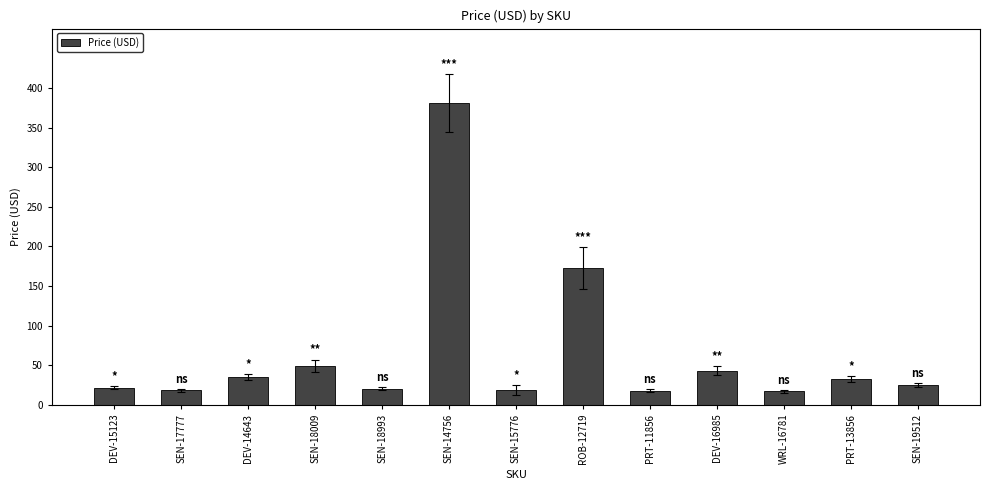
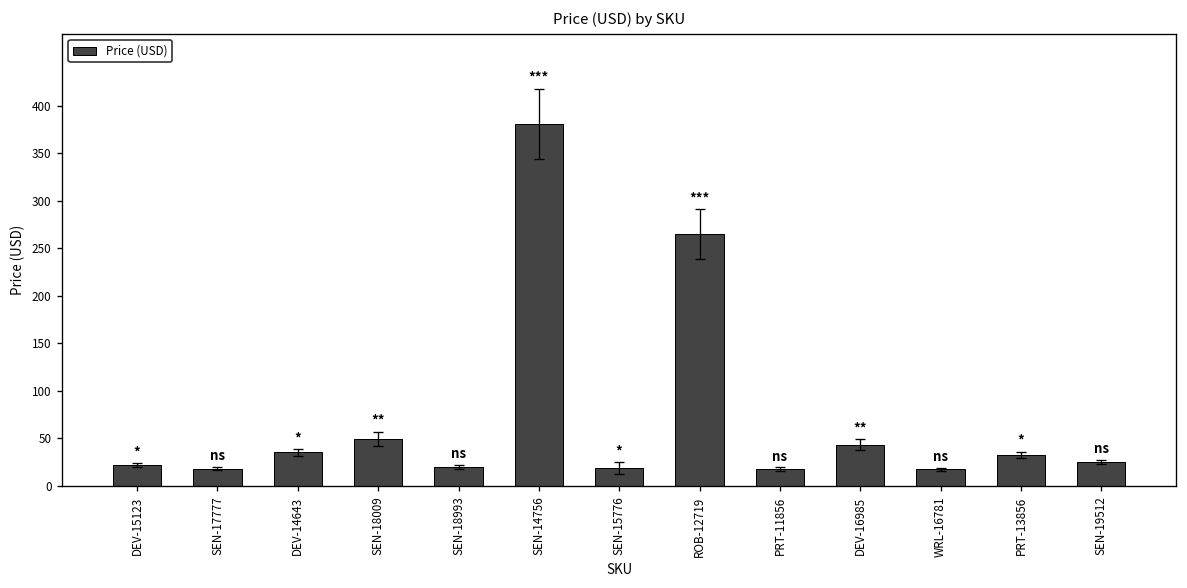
  {
    "Price (USD)": {
      "DEV-15123": 20,
      "SEN-17777": 20,
      "DEV-14643": 40,
      "SEN-18009": 50,
      "SEN-18993": 20,
      "SEN-14756": 380,
      "SEN-15776": 20,
-     "ROB-12719": 170,
+     "ROB-12719": 260,
      "PRT-11856": 20,
      "DEV-16985": 40,
      "WRL-16781": 20,
      "PRT-13856": 30,
      "SEN-19512": 20
    }
  }
